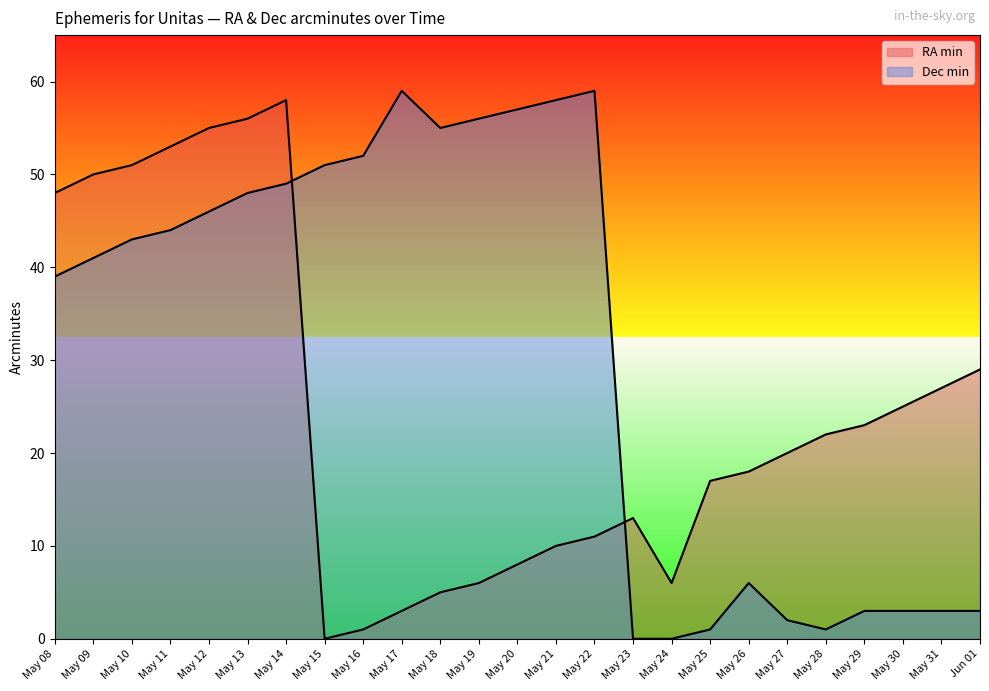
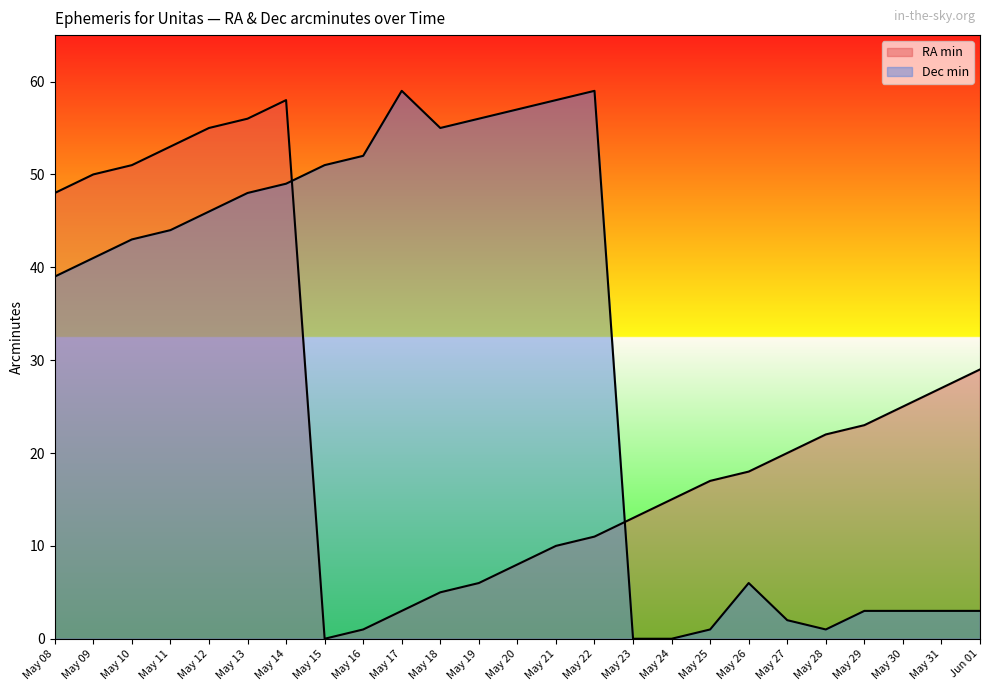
  {
    "RA min": {
      "May 08": 48,
      "May 09": 50,
      "May 10": 51,
      "May 11": 53,
      "May 12": 55,
      "May 13": 56,
      "May 14": 58,
      "May 15": 0,
      "May 16": 1,
      "May 17": 3,
      "May 18": 5,
      "May 19": 6,
      "May 20": 8,
      "May 21": 10,
      "May 22": 11,
      "May 23": 13,
-     "May 24": 6,
+     "May 24": 15,
      "May 25": 17,
      "May 26": 18,
      "May 27": 20,
      "May 28": 22,
      "May 29": 23,
      "May 30": 25,
      "May 31": 27,
      "Jun 01": 29
    },
    "Dec min": {
      "May 08": 39,
      "May 09": 41,
      "May 10": 43,
      "May 11": 44,
      "May 12": 46,
      "May 13": 48,
      "May 14": 49,
      "May 15": 51,
      "May 16": 52,
      "May 17": 59,
      "May 18": 55,
      "May 19": 56,
      "May 20": 57,
      "May 21": 58,
      "May 22": 59,
      "May 23": 0,
      "May 24": 0,
      "May 25": 1,
      "May 26": 6,
      "May 27": 2,
      "May 28": 1,
      "May 29": 3,
      "May 30": 3,
      "May 31": 3,
      "Jun 01": 3
    }
  }
